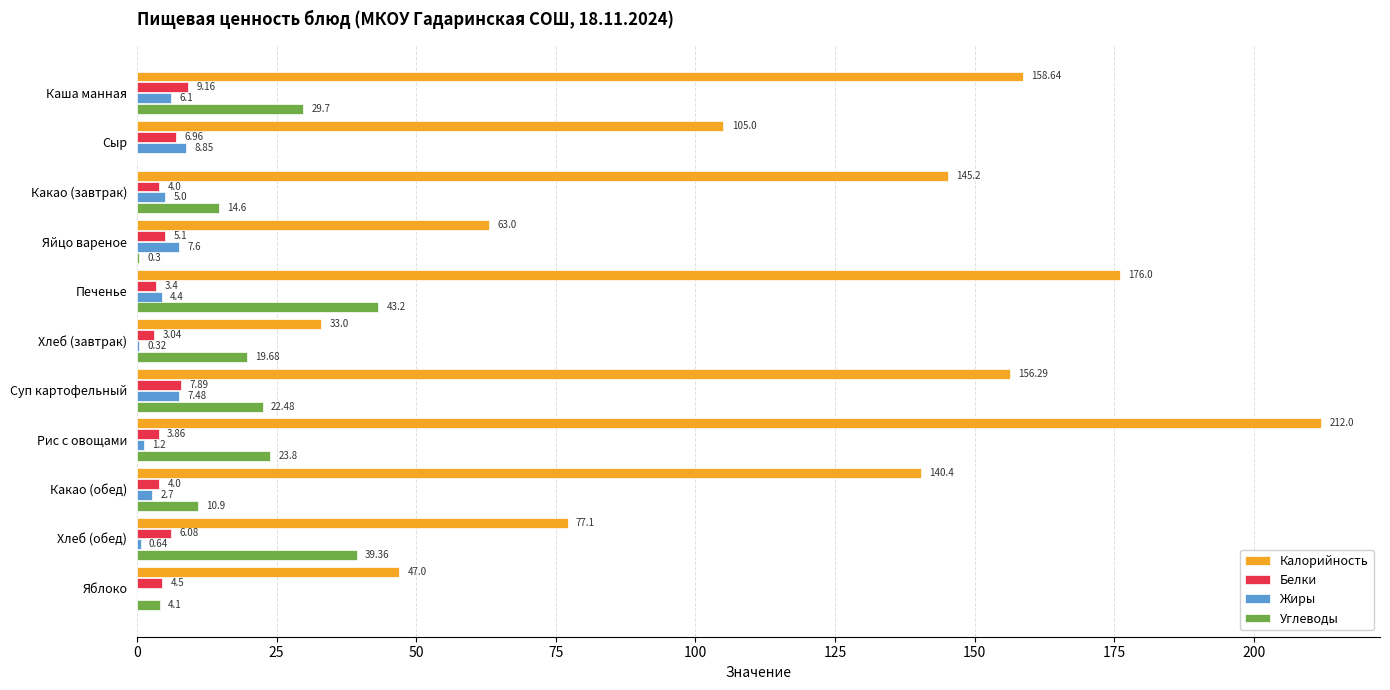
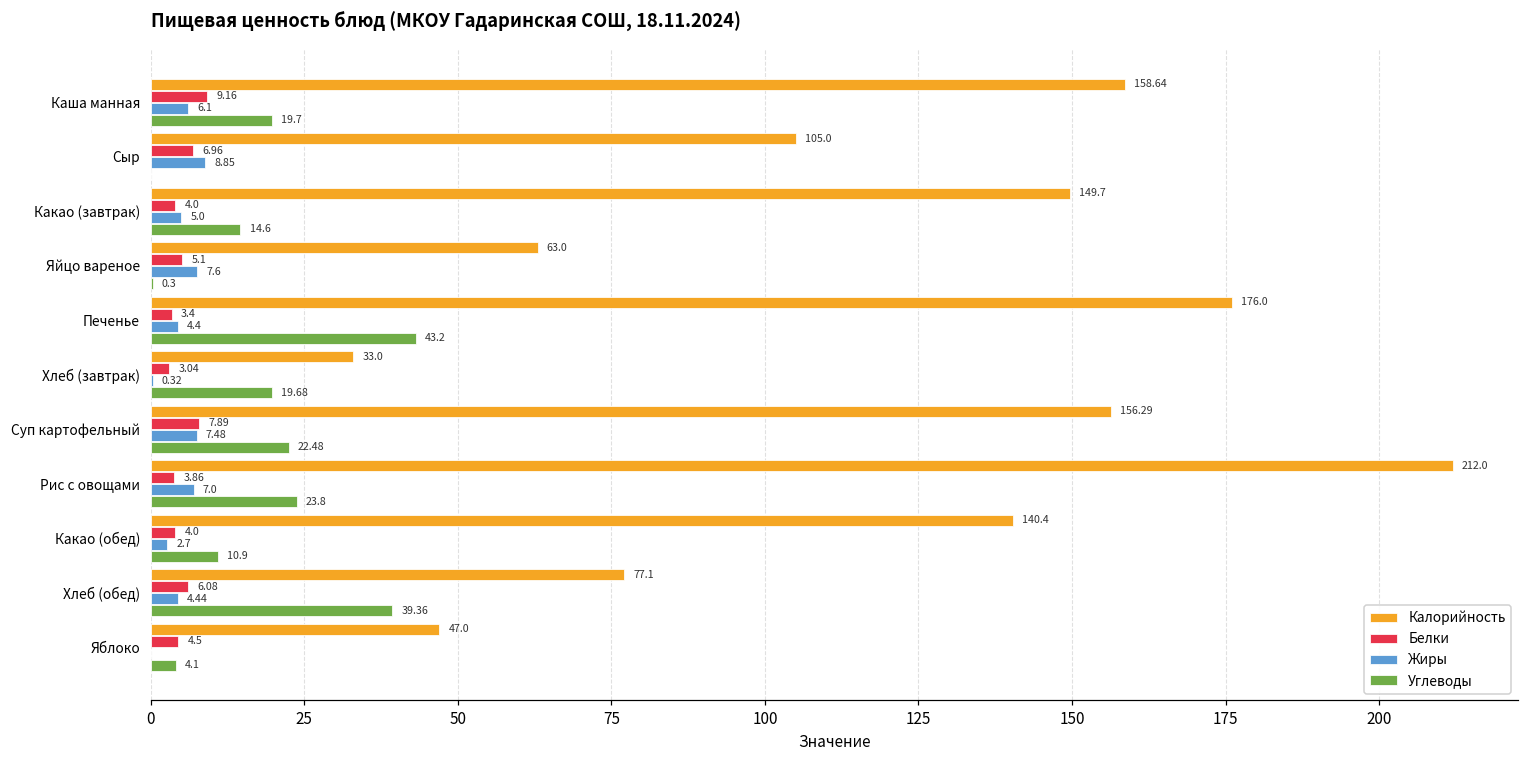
  {
    "Калорийность": {
      "Каша манная": 158.64,
      "Сыр": 105.0,
-     "Какао (завтрак)": 145.2,
+     "Какао (завтрак)": 149.7,
      "Яйцо вареное": 63.0,
      "Печенье": 176.0,
      "Хлеб (завтрак)": 33.0,
      "Суп картофельный": 156.29,
      "Рис с овощами": 212.0,
      "Какао (обед)": 140.4,
      "Хлеб (обед)": 77.1,
      "Яблоко": 47.0
    },
    "Белки": {
      "Каша манная": 9.16,
      "Сыр": 6.96,
      "Какао (завтрак)": 4.0,
      "Яйцо вареное": 5.1,
      "Печенье": 3.4,
      "Хлеб (завтрак)": 3.04,
      "Суп картофельный": 7.89,
      "Рис с овощами": 3.86,
      "Какао (обед)": 4.0,
      "Хлеб (обед)": 6.08,
      "Яблоко": 4.5
    },
    "Жиры": {
      "Каша манная": 6.1,
      "Сыр": 8.85,
      "Какао (завтрак)": 5.0,
      "Яйцо вареное": 7.6,
      "Печенье": 4.4,
      "Хлеб (завтрак)": 0.32,
      "Суп картофельный": 7.48,
-     "Рис с овощами": 1.2,
+     "Рис с овощами": 7.0,
      "Какао (обед)": 2.7,
-     "Хлеб (обед)": 0.64
+     "Хлеб (обед)": 4.44
    },
    "Углеводы": {
-     "Каша манная": 29.7,
+     "Каша манная": 19.7,
      "Какао (завтрак)": 14.6,
      "Яйцо вареное": 0.3,
      "Печенье": 43.2,
      "Хлеб (завтрак)": 19.68,
      "Суп картофельный": 22.48,
      "Рис с овощами": 23.8,
      "Какао (обед)": 10.9,
      "Хлеб (обед)": 39.36,
      "Яблоко": 4.1
    }
  }
